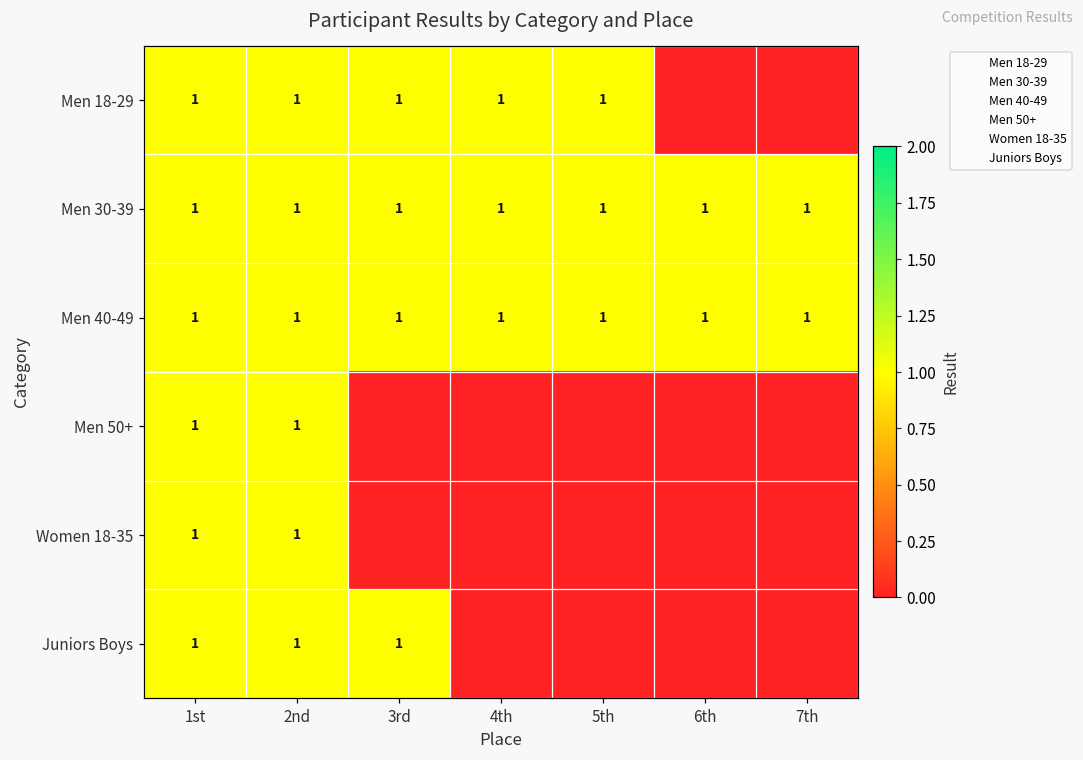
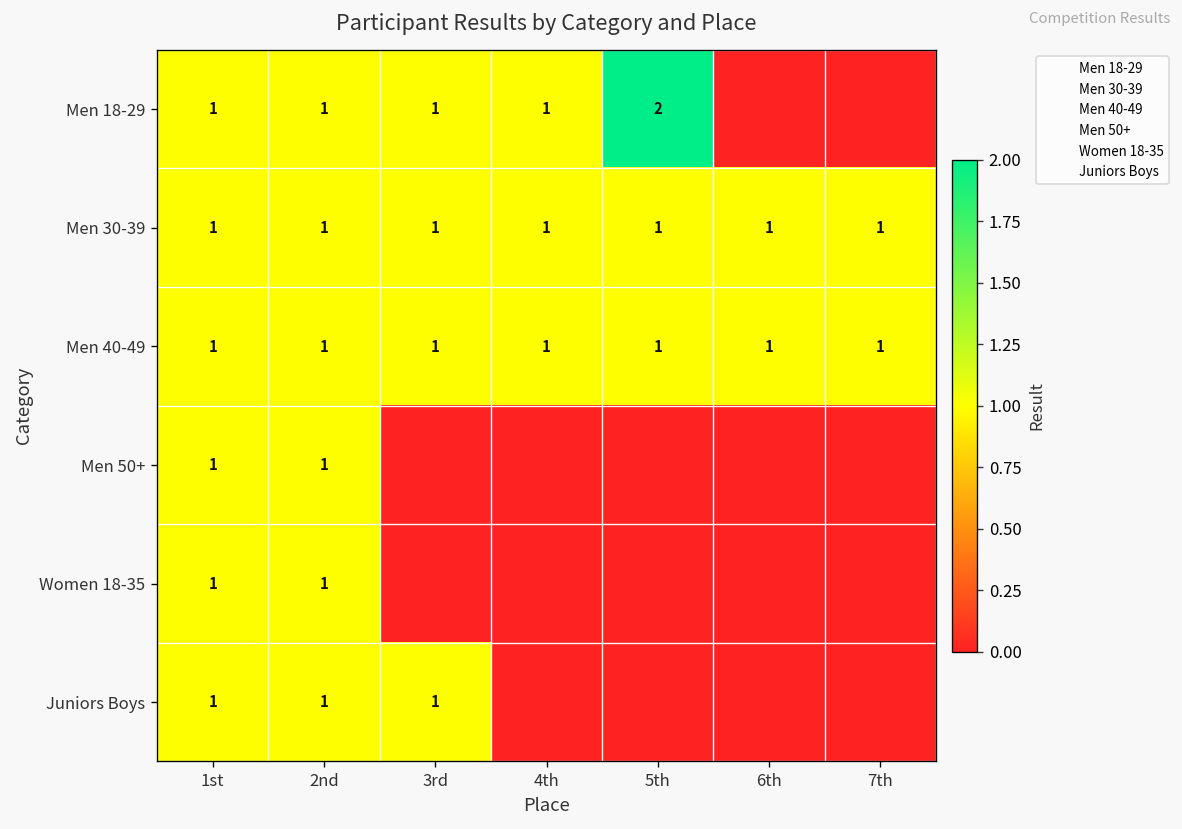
  {
    "Men 18-29": {
      "1st": 1,
      "2nd": 1,
      "3rd": 1,
      "4th": 1,
-     "5th": 1
+     "5th": 2
    },
    "Men 30-39": {
      "1st": 1,
      "2nd": 1,
      "3rd": 1,
      "4th": 1,
      "5th": 1,
      "6th": 1,
      "7th": 1
    },
    "Men 40-49": {
      "1st": 1,
      "2nd": 1,
      "3rd": 1,
      "4th": 1,
      "5th": 1,
      "6th": 1,
      "7th": 1
    },
    "Men 50+": {
      "1st": 1,
      "2nd": 1
    },
    "Women 18-35": {
      "1st": 1,
      "2nd": 1
    },
    "Juniors Boys": {
      "1st": 1,
      "2nd": 1,
      "3rd": 1
    }
  }
